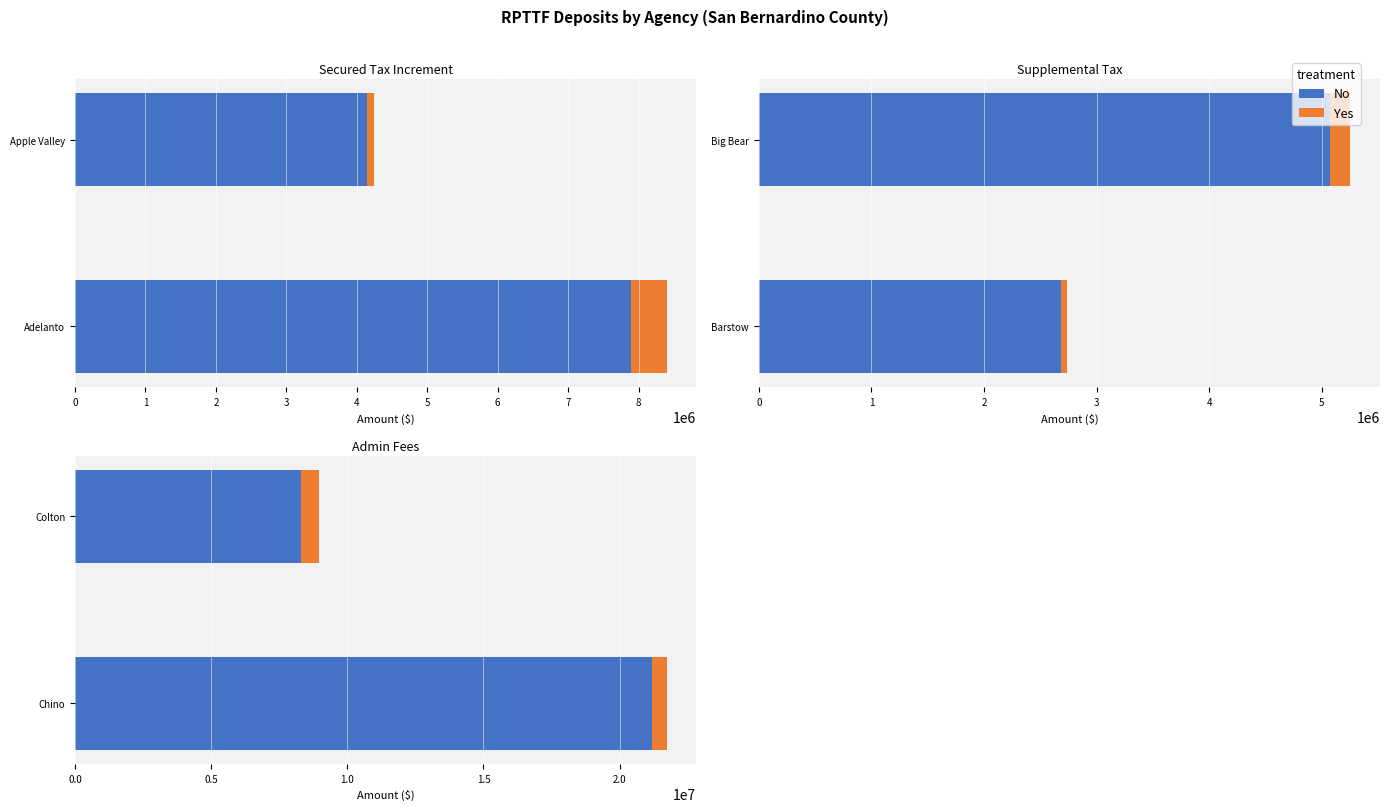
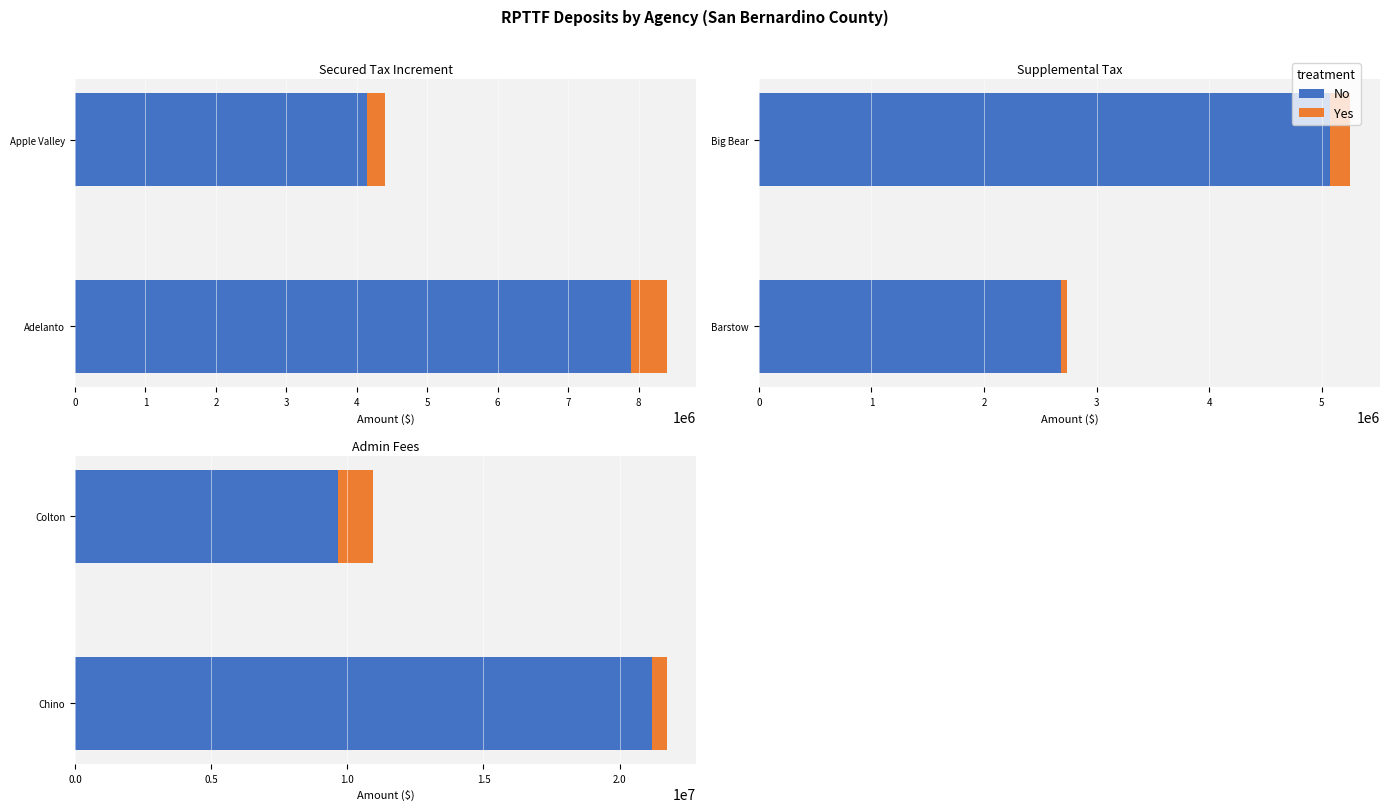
  {
    "Secured Tax Increment": {
      "No": {
        "Apple Valley": 4100000,
        "Adelanto": 7900000
      },
      "Yes": {
-       "Apple Valley": 100000,
+       "Apple Valley": 300000,
        "Adelanto": 500000
      }
    },
    "Supplemental Tax": {
      "No": {
        "Big Bear": 5080000,
        "Barstow": 2680000
      },
      "Yes": {
        "Big Bear": 180000,
        "Barstow": 60000
      }
    },
    "Admin Fees": {
      "No": {
-       "Colton": 8300000,
+       "Colton": 9600000,
        "Chino": 21200000
      },
      "Yes": {
-       "Colton": 700000,
+       "Colton": 1300000,
        "Chino": 500000
      }
    }
  }
